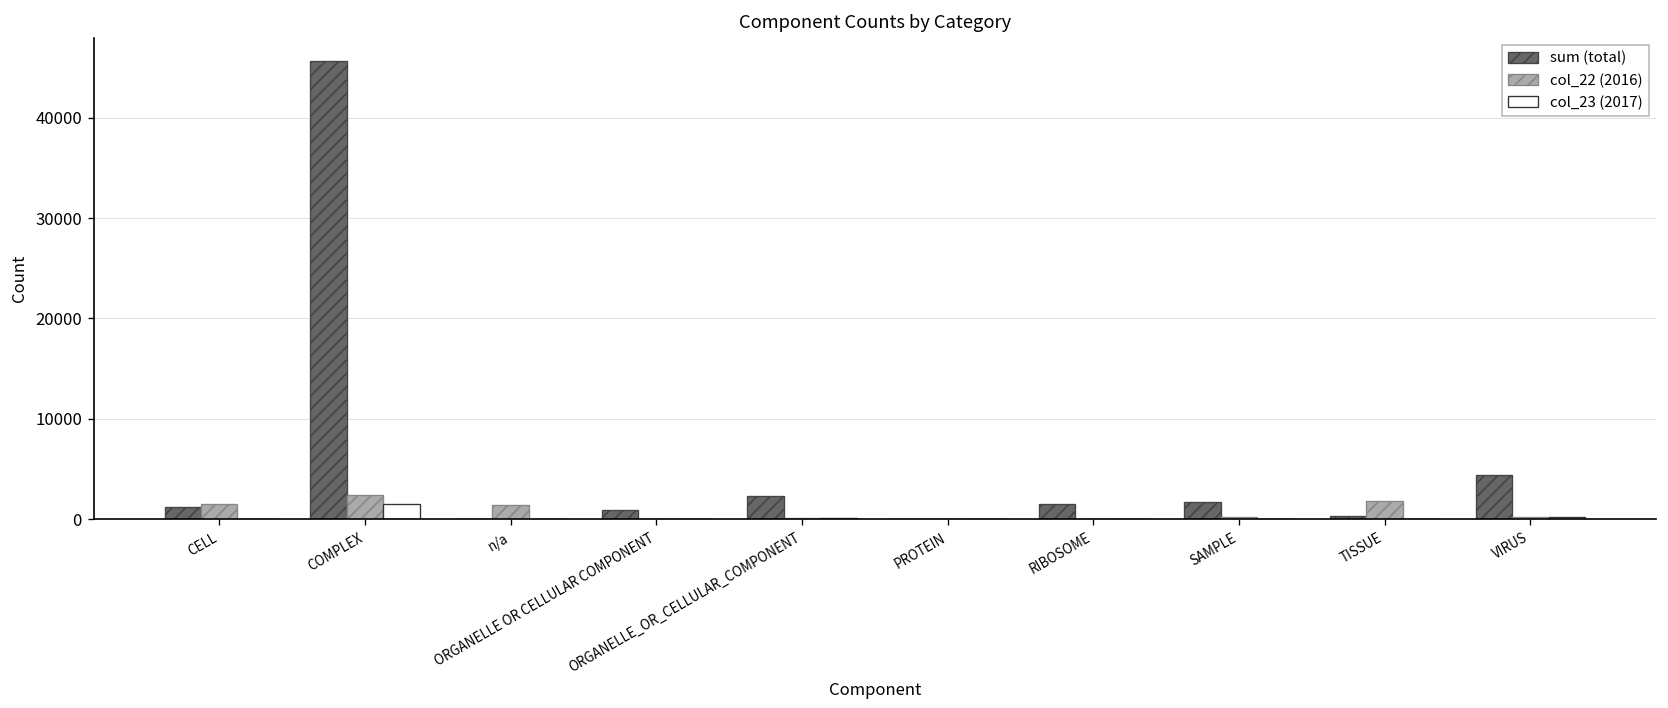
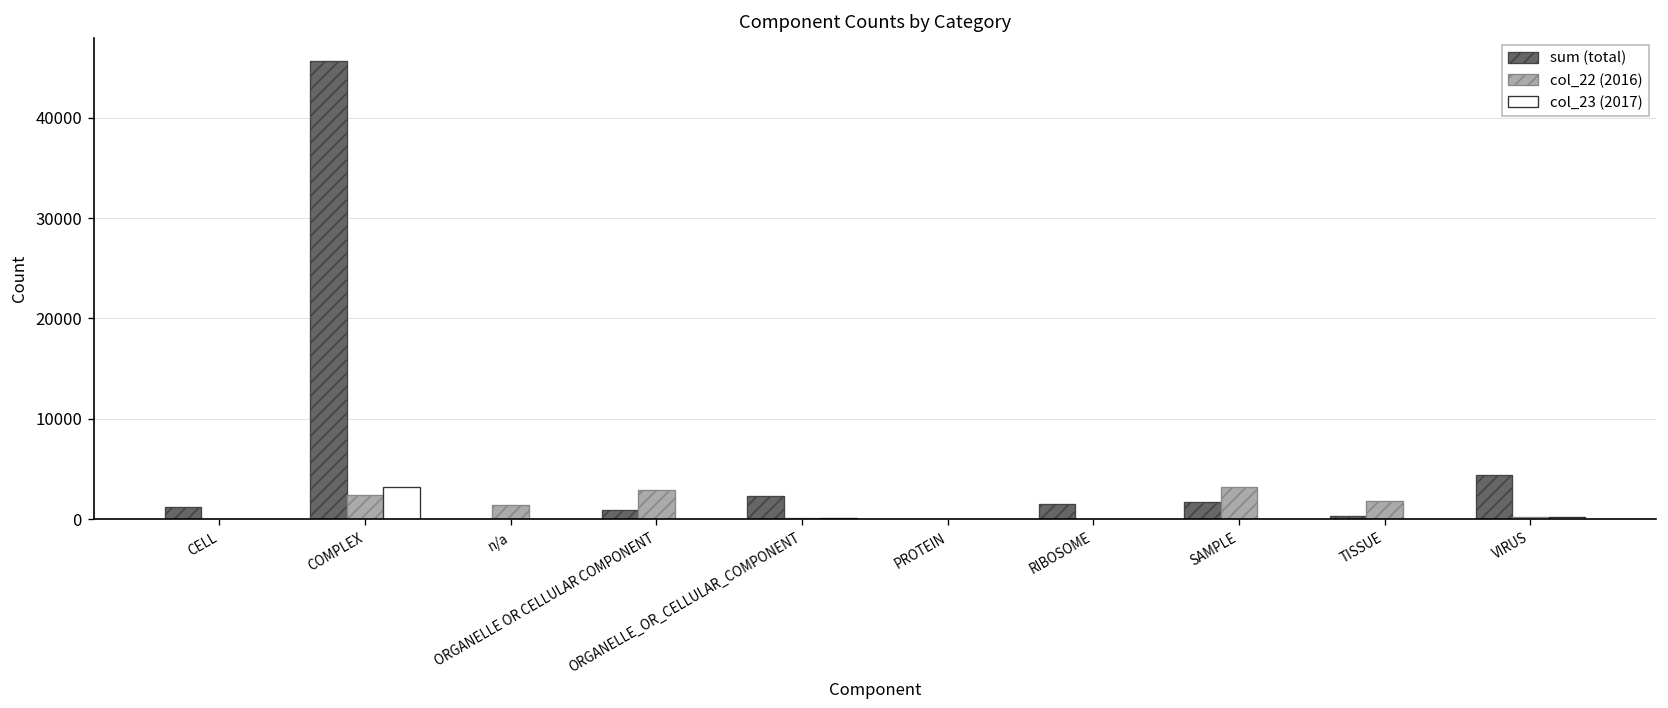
  {
    "sum (total)": {
      "CELL": 1000,
      "COMPLEX": 46000,
      "ORGANELLE OR CELLULAR COMPONENT": 1000,
      "ORGANELLE_OR_CELLULAR_COMPONENT": 2000,
      "RIBOSOME": 2000,
      "SAMPLE": 2000,
      "TISSUE": 0,
      "VIRUS": 4000
    },
    "col_22 (2016)": {
-     "CELL": 1000,
+     "CELL": 0,
      "COMPLEX": 2000,
      "n/a": 1000,
-     "ORGANELLE OR CELLULAR COMPONENT": 0,
+     "ORGANELLE OR CELLULAR COMPONENT": 3000,
      "PROTEIN": 0,
-     "SAMPLE": 0,
+     "SAMPLE": 3000,
      "TISSUE": 2000
    },
    "col_23 (2017)": {
-     "COMPLEX": 2000,
+     "COMPLEX": 3000,
      "n/a": 0,
      "PROTEIN": 0,
      "SAMPLE": 0
    }
  }
